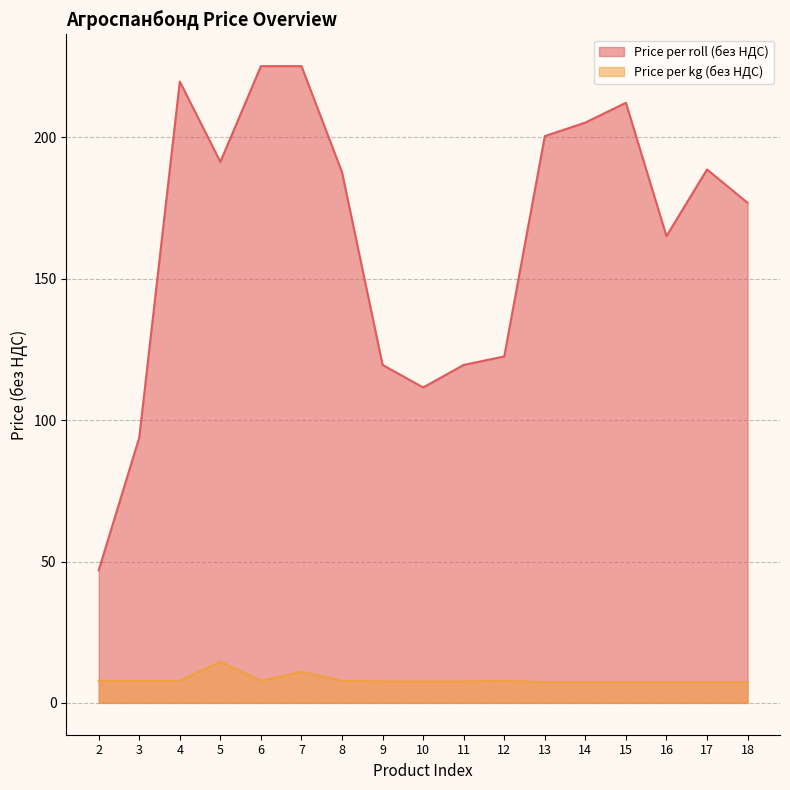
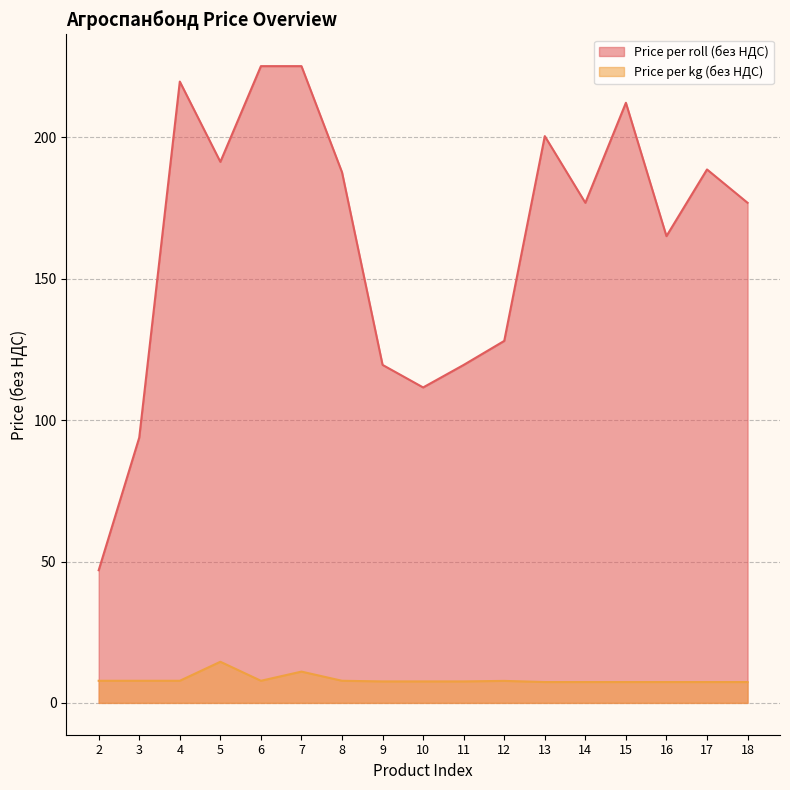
  {
    "Price per roll (без НДС)": {
      "2": 47,
      "3": 94,
      "4": 220,
      "5": 191,
      "6": 225,
      "7": 225,
      "8": 188,
      "9": 120,
      "10": 112,
      "11": 120,
-     "12": 123,
+     "12": 128,
      "13": 200,
-     "14": 205,
+     "14": 177,
      "15": 212,
      "16": 165,
      "17": 189,
      "18": 177
    },
    "Price per kg (без НДС)": {
      "2": 8,
      "3": 8,
      "4": 8,
      "5": 15,
      "6": 8,
      "7": 11,
      "8": 8,
      "9": 8,
      "10": 8,
      "11": 8,
      "12": 8,
      "13": 7,
      "14": 7,
      "15": 7,
      "16": 7,
      "17": 7,
      "18": 7
    }
  }
